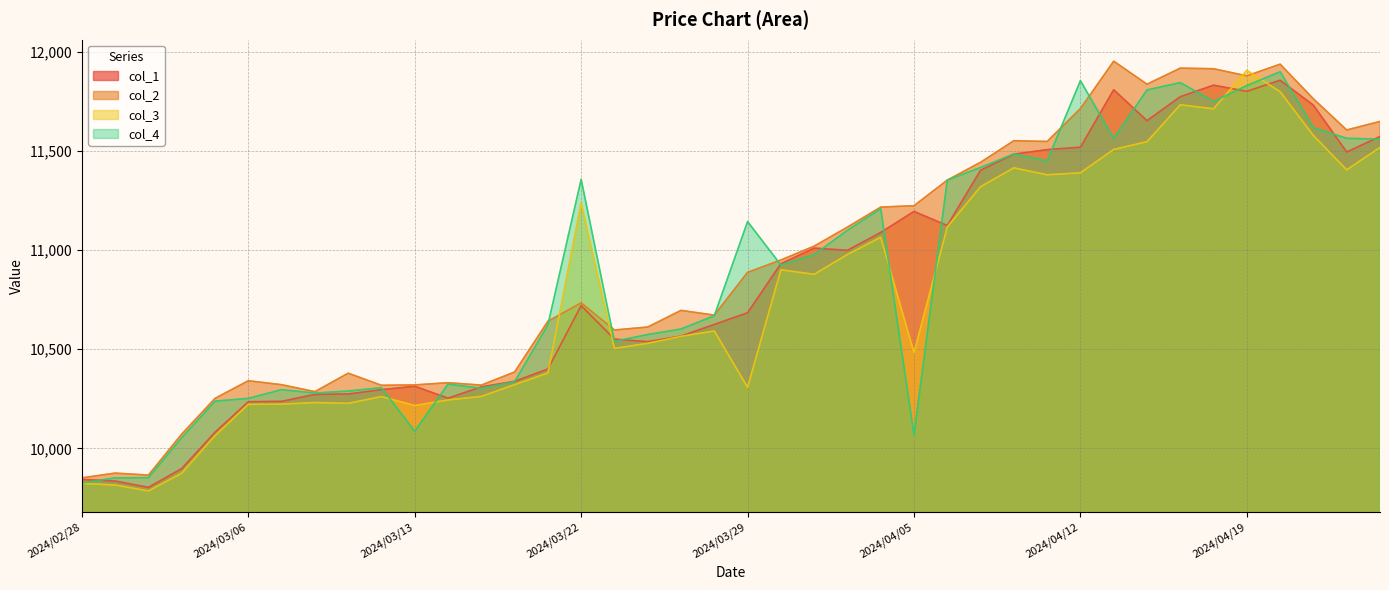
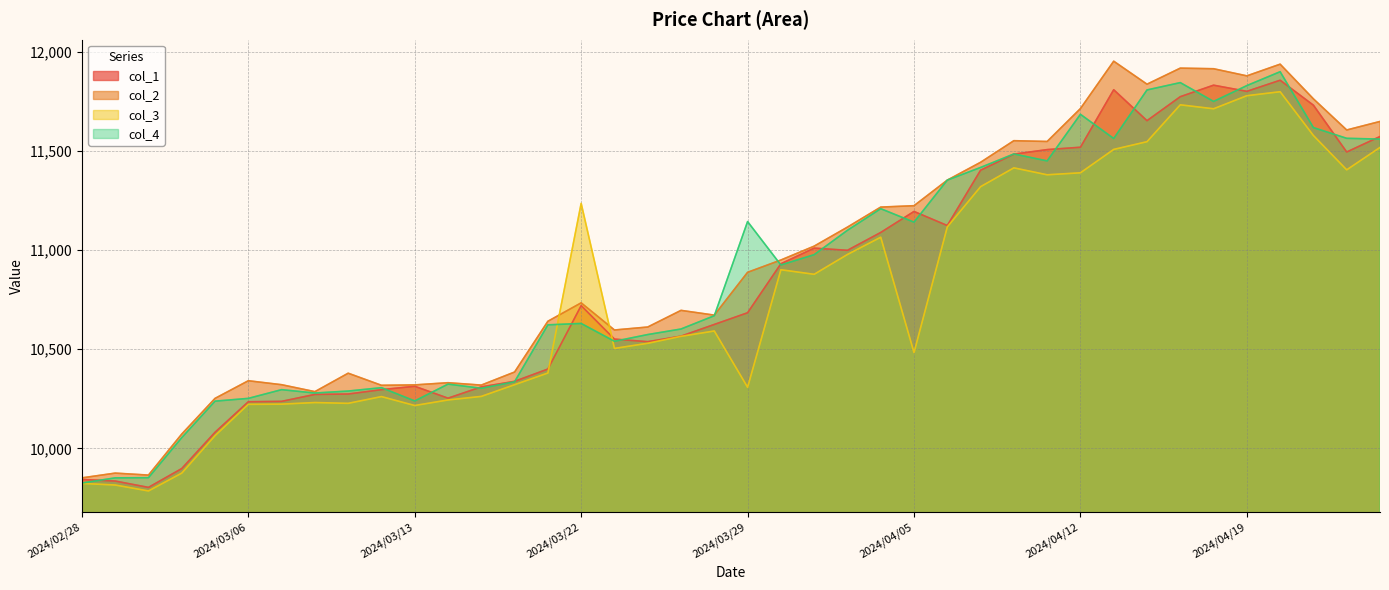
  {
    "col_3": {
      "2024/03/13": "10,220",
      "2024/03/22": "11,240",
      "2024/03/29": "10,310",
      "2024/04/05": "10,480",
      "2024/04/12": "11,390",
-     "2024/04/19": "11,910"
+     "2024/04/19": "11,780"
    },
    "col_4": {
      "2024/03/06": "10,250",
-     "2024/03/13": "10,090",
-     "2024/03/22": "11,360",
+     "2024/03/13": "10,240",
+     "2024/03/22": "10,630",
      "2024/03/29": "11,140",
-     "2024/04/05": "10,070",
-     "2024/04/12": "11,860",
+     "2024/04/05": "11,140",
+     "2024/04/12": "11,690",
      "2024/04/19": "11,830"
    }
  }
